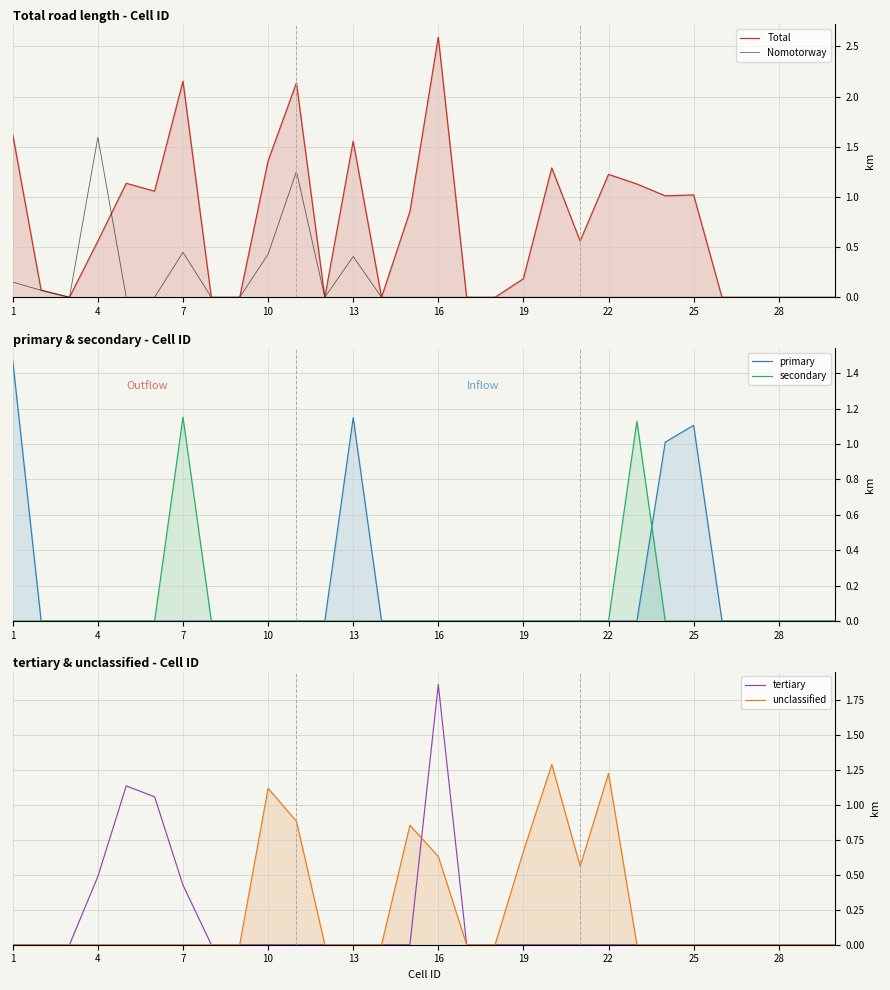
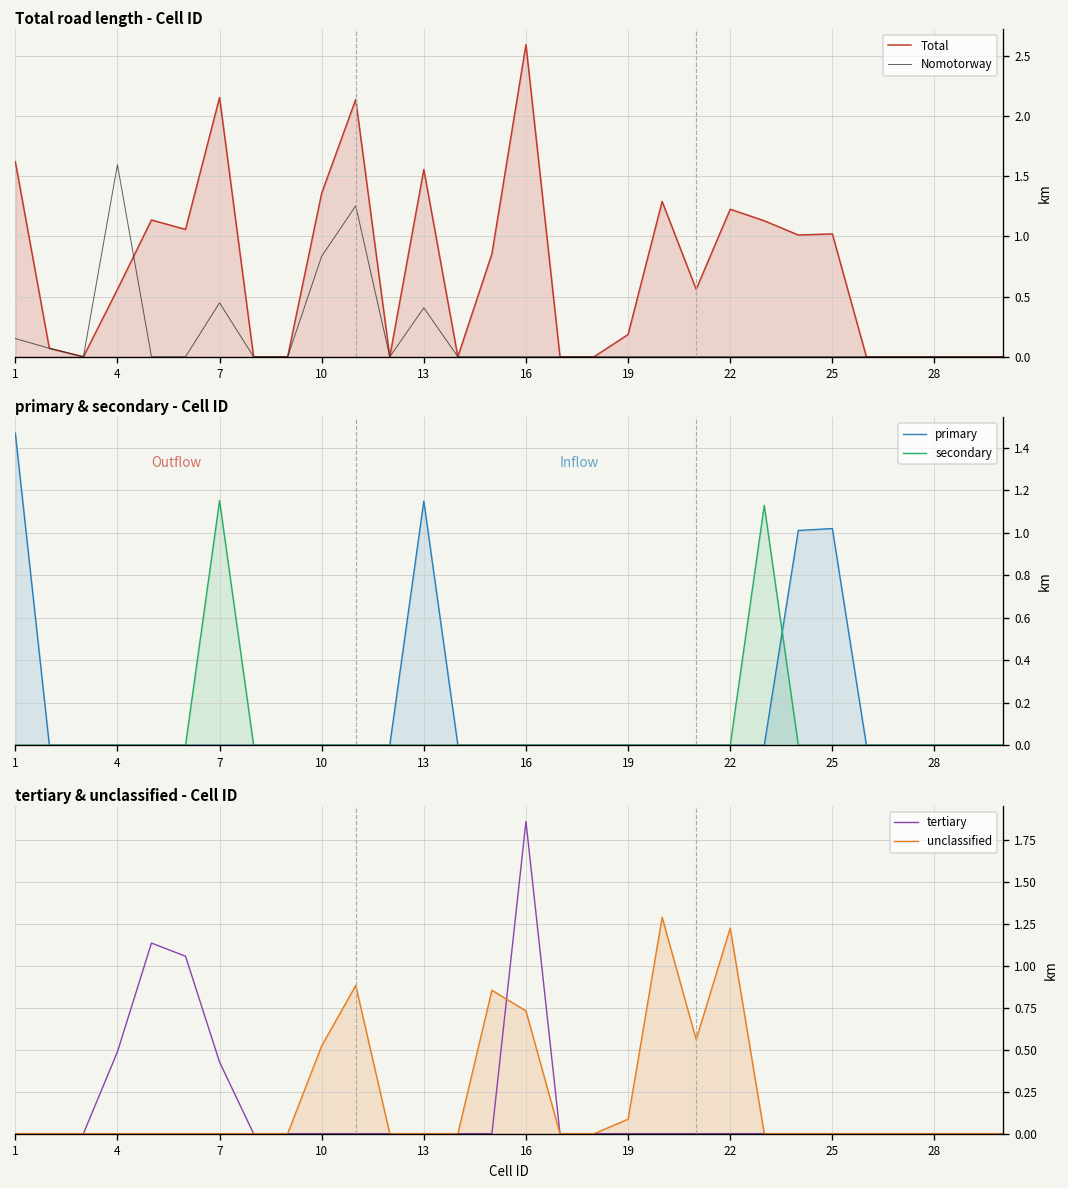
  {
    "Total road length - Cell ID": {
      "Total": {
        "1": 1.62,
        "4": 0.56,
        "7": 2.15,
        "10": 1.36,
        "13": 1.56,
        "16": 2.59,
        "19": 0.19,
        "22": 1.22,
        "25": 1.02
      },
      "Nomotorway": {
        "1": 0.15,
        "4": 1.59,
        "7": 0.45,
-       "10": 0.43,
+       "10": 0.84,
        "13": 0.41,
        "16": 0.00,
        "19": 0.00,
        "22": 0.00,
        "25": 0.00
      }
    },
    "primary & secondary - Cell ID": {
      "primary": {
        "1": 1.47,
        "7": 0.00,
        "13": 1.15,
-       "25": 1.11
+       "25": 1.02
      },
      "secondary": {
        "1": 0.00,
        "7": 1.15,
        "13": 0.00,
        "25": 0.00
      }
    },
    "tertiary & unclassified - Cell ID": {
      "tertiary": {
        "4": 0.49,
        "7": 0.43,
        "10": 0.00,
        "16": 1.86,
        "19": 0.00,
        "22": 0.00
      },
      "unclassified": {
        "4": 0.00,
        "7": 0.00,
-       "10": 1.12,
-       "16": 0.63,
-       "19": 0.67,
+       "10": 0.52,
+       "16": 0.73,
+       "19": 0.09,
        "22": 1.22
      }
    }
  }
